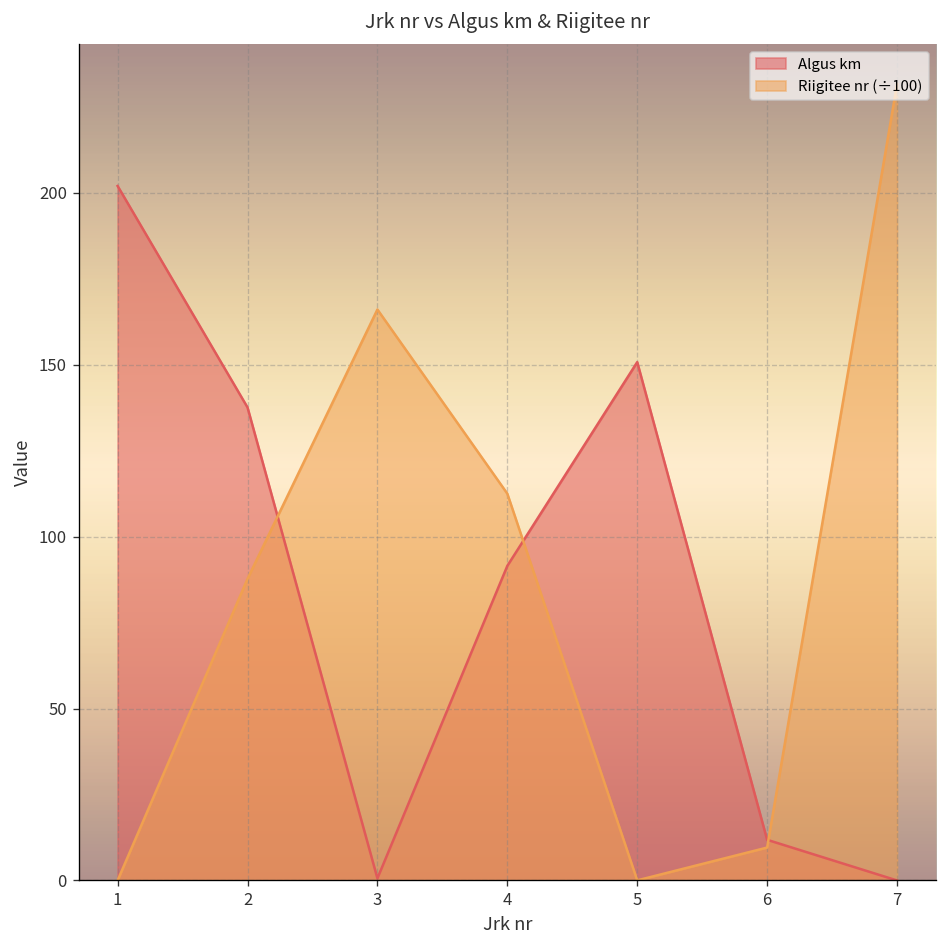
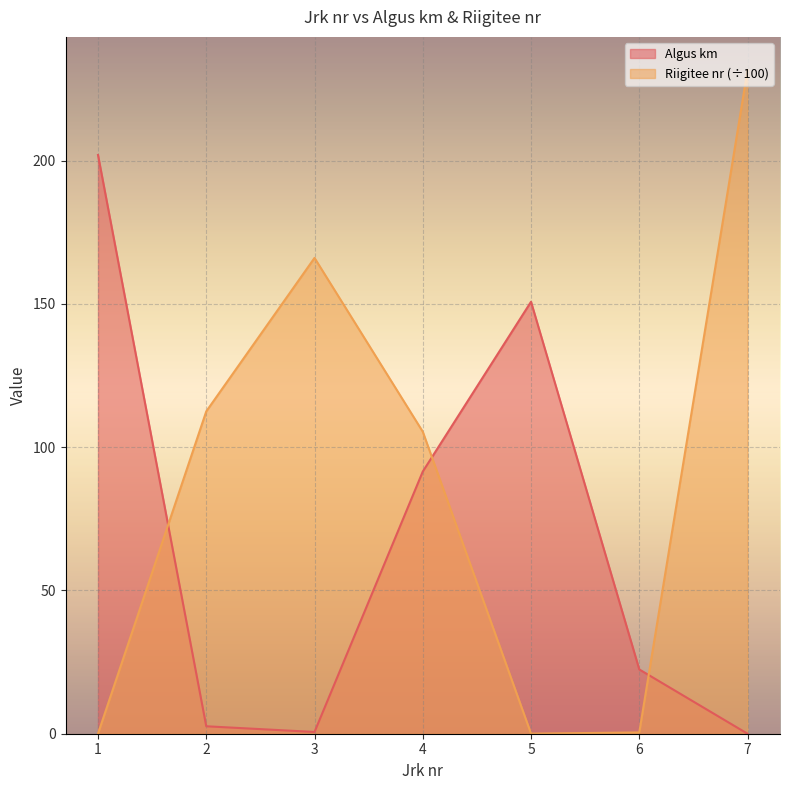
  {
    "Algus km": {
      "1": 202,
-     "2": 138,
+     "2": 3,
      "3": 1,
      "4": 92,
      "5": 151,
-     "6": 12,
+     "6": 22,
      "7": 0
    },
    "Riigitee nr (÷100)": {
      "1": 0,
-     "2": 88,
+     "2": 113,
      "3": 166,
-     "4": 113,
+     "4": 105,
      "5": 0,
-     "6": 10
+     "6": 0
    }
  }
